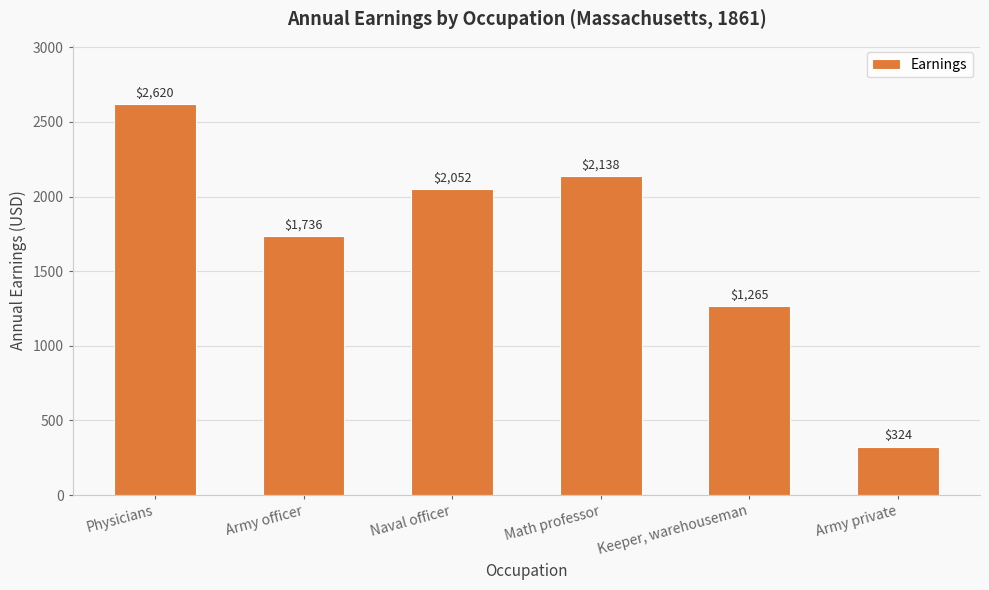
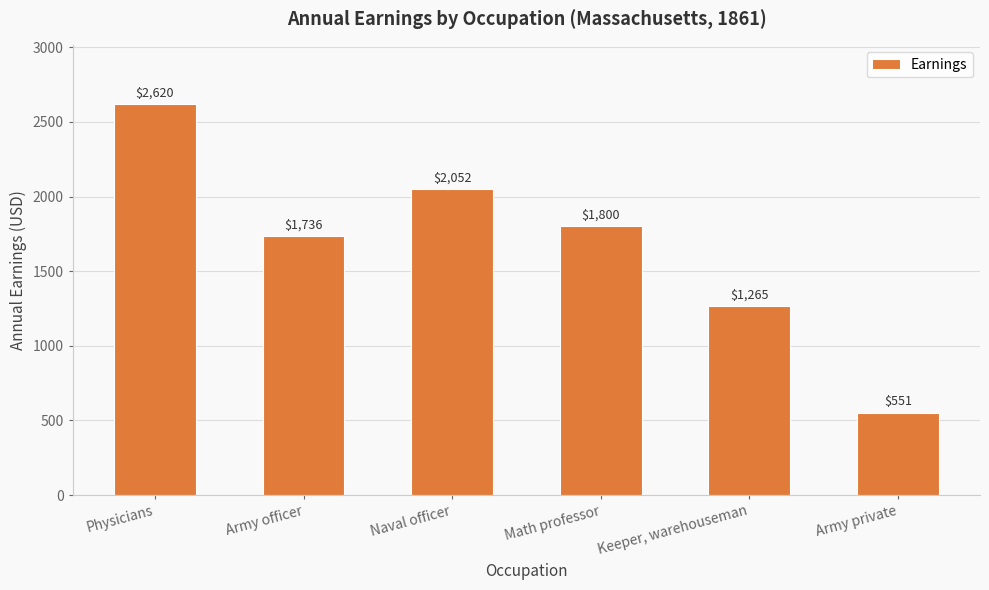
  {
    "Physicians": "$2,620",
    "Army officer": "$1,736",
    "Naval officer": "$2,052",
-   "Math professor": "$2,138",
+   "Math professor": "$1,800",
    "Keeper, warehouseman": "$1,265",
-   "Army private": "$324"
+   "Army private": "$551"
  }
